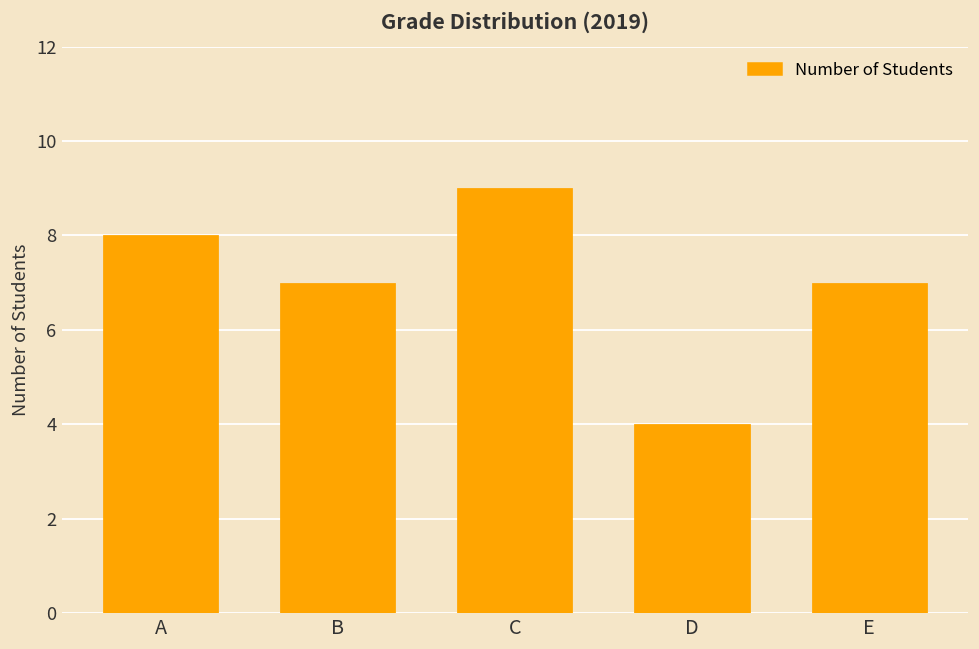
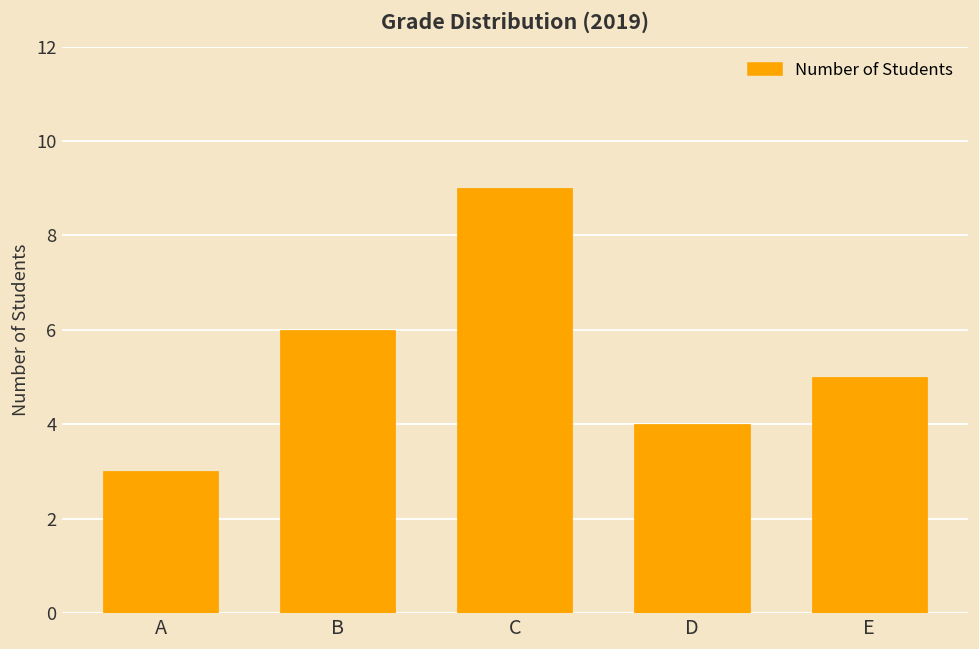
  {
-   "A": 8,
-   "B": 7,
+   "A": 3,
+   "B": 6,
    "C": 9,
    "D": 4,
-   "E": 7
+   "E": 5
  }
